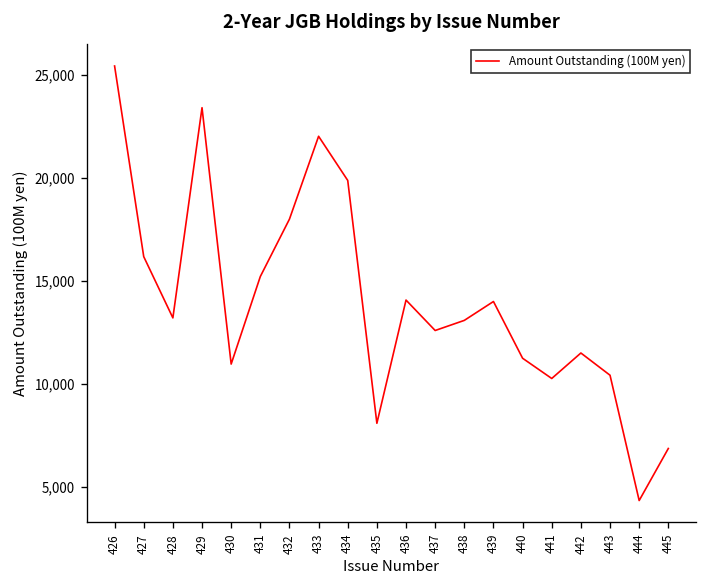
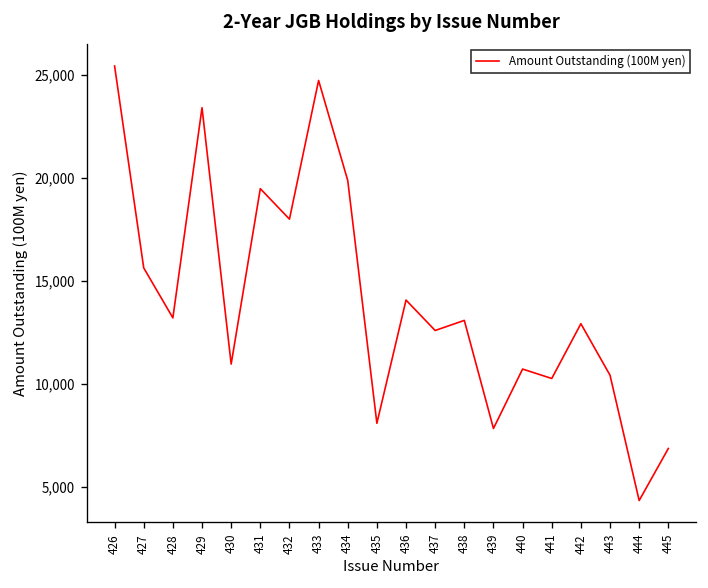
  {
    "426": "25,400",
-   "427": "16,200",
+   "427": "15,600",
    "428": "13,200",
    "429": "23,400",
    "430": "11,000",
-   "431": "15,200",
+   "431": "19,500",
    "432": "18,000",
-   "433": "22,000",
+   "433": "24,700",
    "434": "19,900",
    "435": "8,100",
    "436": "14,100",
    "437": "12,600",
    "438": "13,100",
-   "439": "14,000",
-   "440": "11,200",
+   "439": "7,800",
+   "440": "10,700",
    "441": "10,300",
-   "442": "11,500",
+   "442": "12,900",
    "443": "10,400",
    "444": "4,300",
    "445": "6,900"
  }
